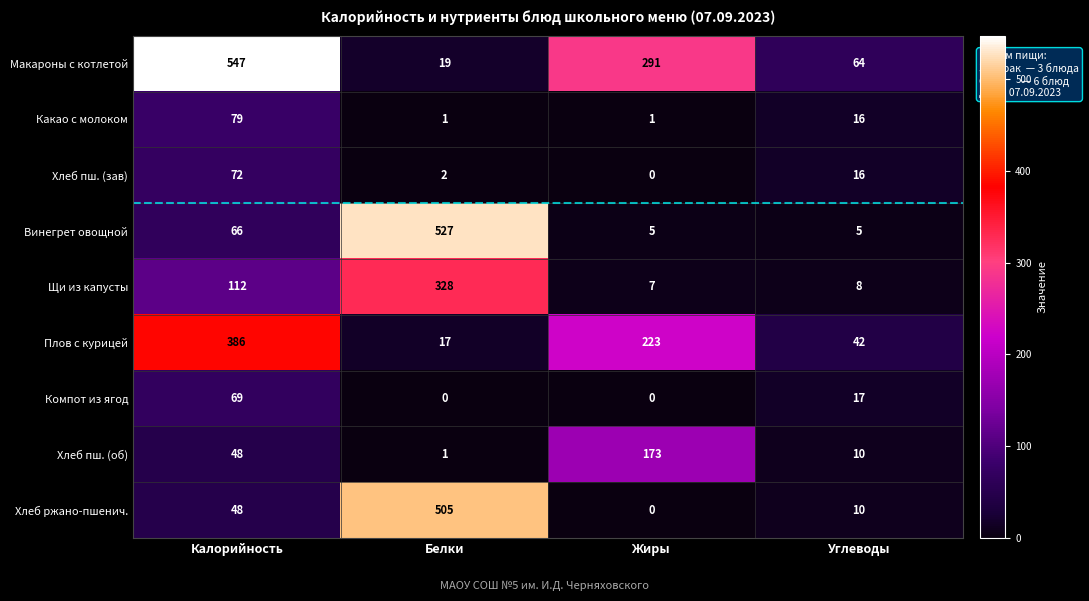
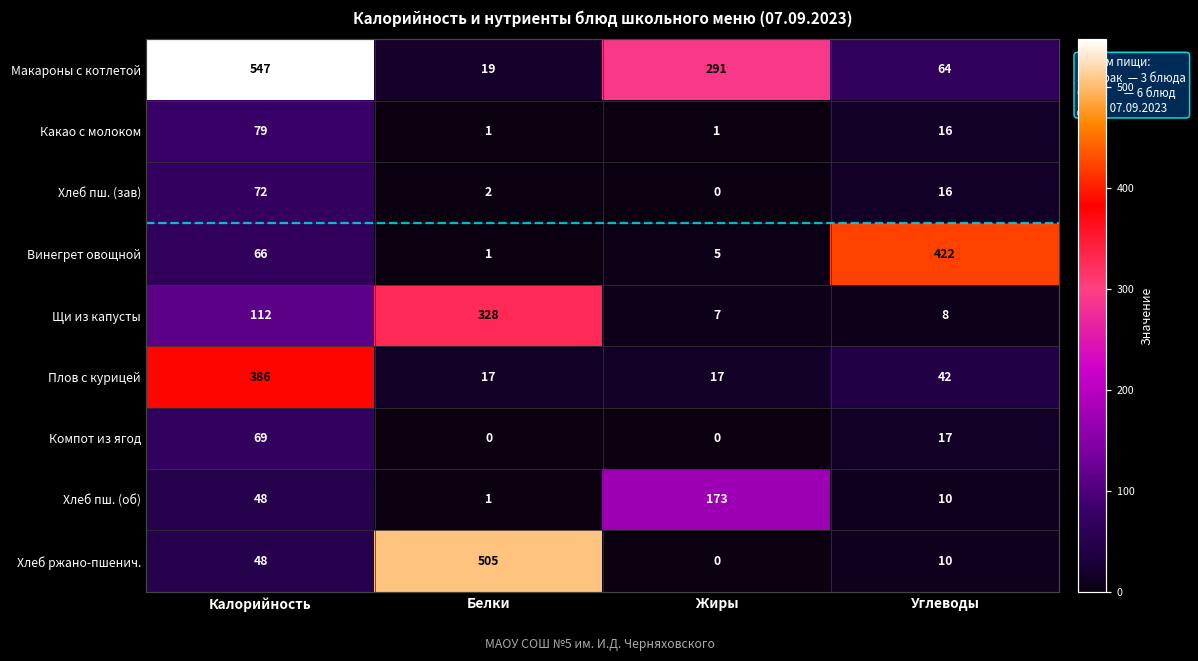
  {
    "Макароны с котлетой": {
      "Калорийность": 547,
      "Белки": 19,
      "Жиры": 291,
      "Углеводы": 64
    },
    "Какао с молоком": {
      "Калорийность": 79,
      "Белки": 1,
      "Жиры": 1,
      "Углеводы": 16
    },
    "Хлеб пш. (зав)": {
      "Калорийность": 72,
      "Белки": 2,
      "Жиры": 0,
      "Углеводы": 16
    },
    "Винегрет овощной": {
      "Калорийность": 66,
-     "Белки": 527,
+     "Белки": 1,
      "Жиры": 5,
-     "Углеводы": 5
+     "Углеводы": 422
    },
    "Щи из капусты": {
      "Калорийность": 112,
      "Белки": 328,
      "Жиры": 7,
      "Углеводы": 8
    },
    "Плов с курицей": {
      "Калорийность": 386,
      "Белки": 17,
-     "Жиры": 223,
+     "Жиры": 17,
      "Углеводы": 42
    },
    "Компот из ягод": {
      "Калорийность": 69,
      "Белки": 0,
      "Жиры": 0,
      "Углеводы": 17
    },
    "Хлеб пш. (об)": {
      "Калорийность": 48,
      "Белки": 1,
      "Жиры": 173,
      "Углеводы": 10
    },
    "Хлеб ржано-пшенич.": {
      "Калорийность": 48,
      "Белки": 505,
      "Жиры": 0,
      "Углеводы": 10
    }
  }
